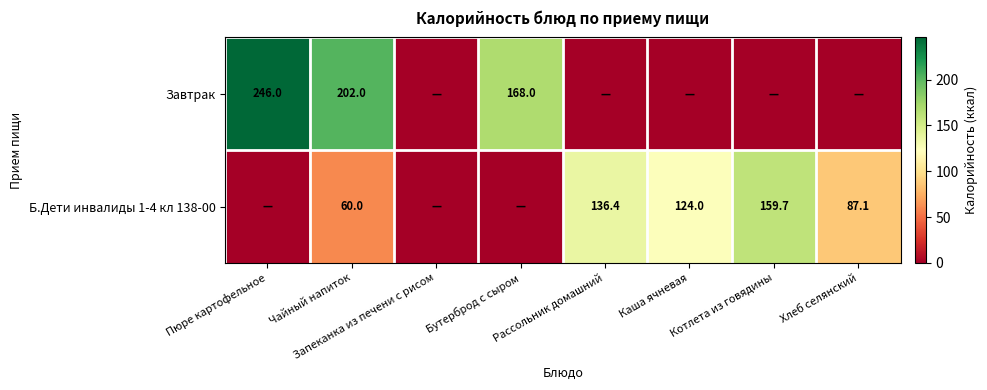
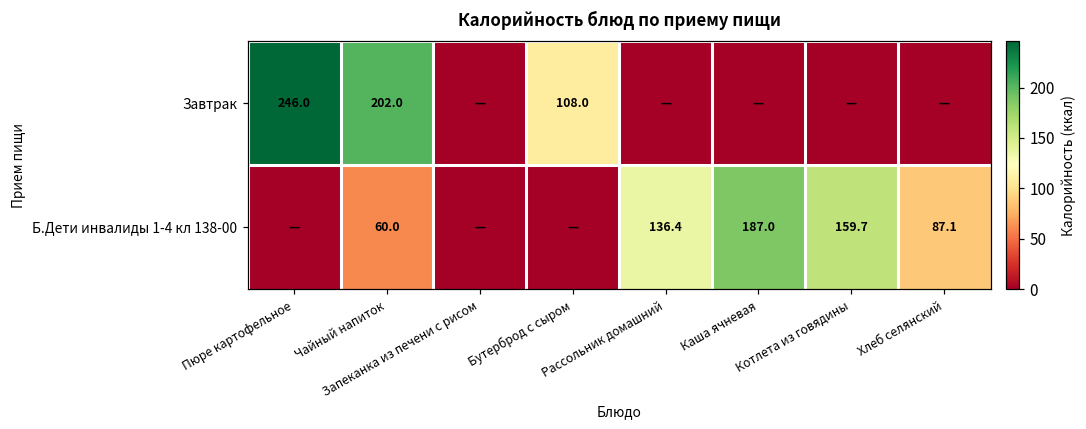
  {
    "Завтрак": {
      "Пюре картофельное": 246.0,
      "Чайный напиток": 202.0,
-     "Бутерброд с сыром": 168.0
+     "Бутерброд с сыром": 108.0
    },
    "Б.Дети инвалиды 1-4 кл 138-00": {
      "Чайный напиток": 60.0,
      "Рассольник домашний": 136.4,
-     "Каша ячневая": 124.0,
+     "Каша ячневая": 187.0,
      "Котлета из говядины": 159.7,
      "Хлеб селянский": 87.1
    }
  }
